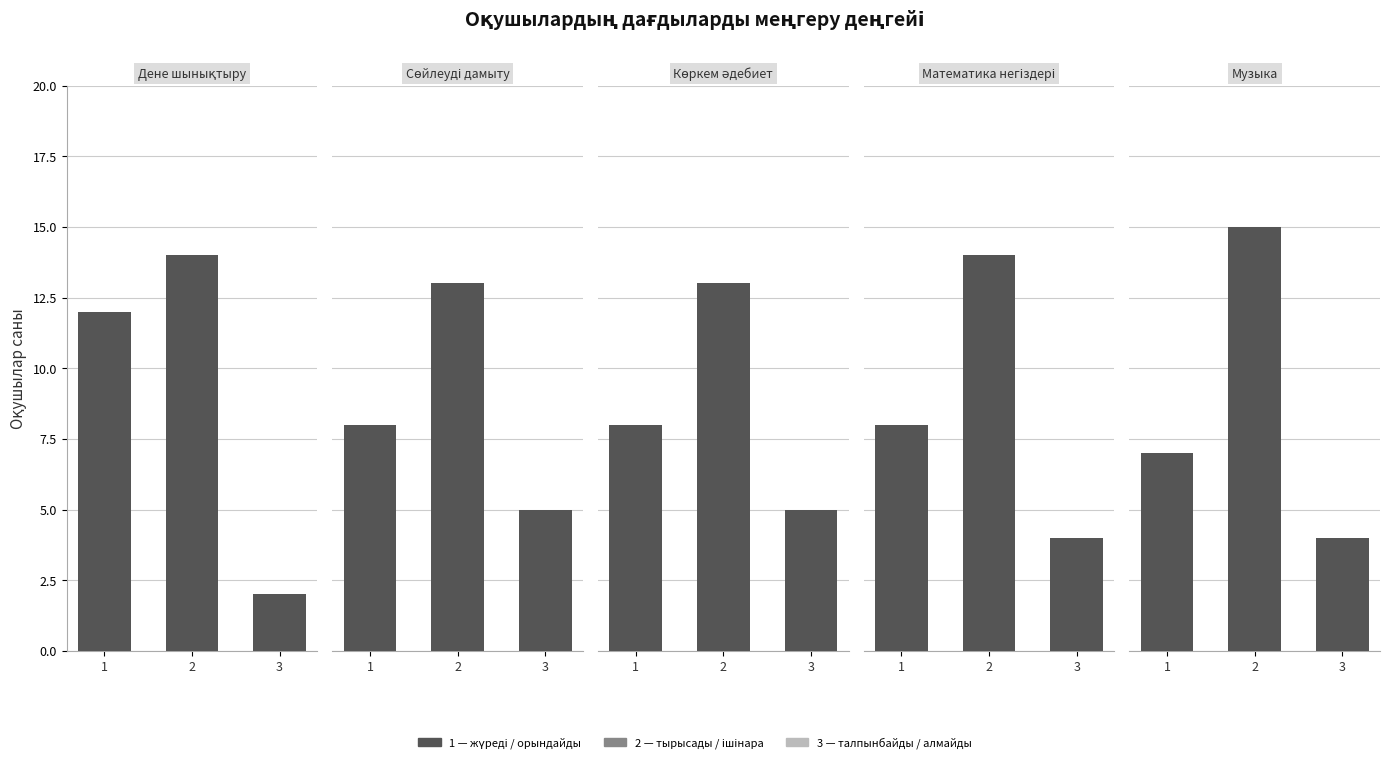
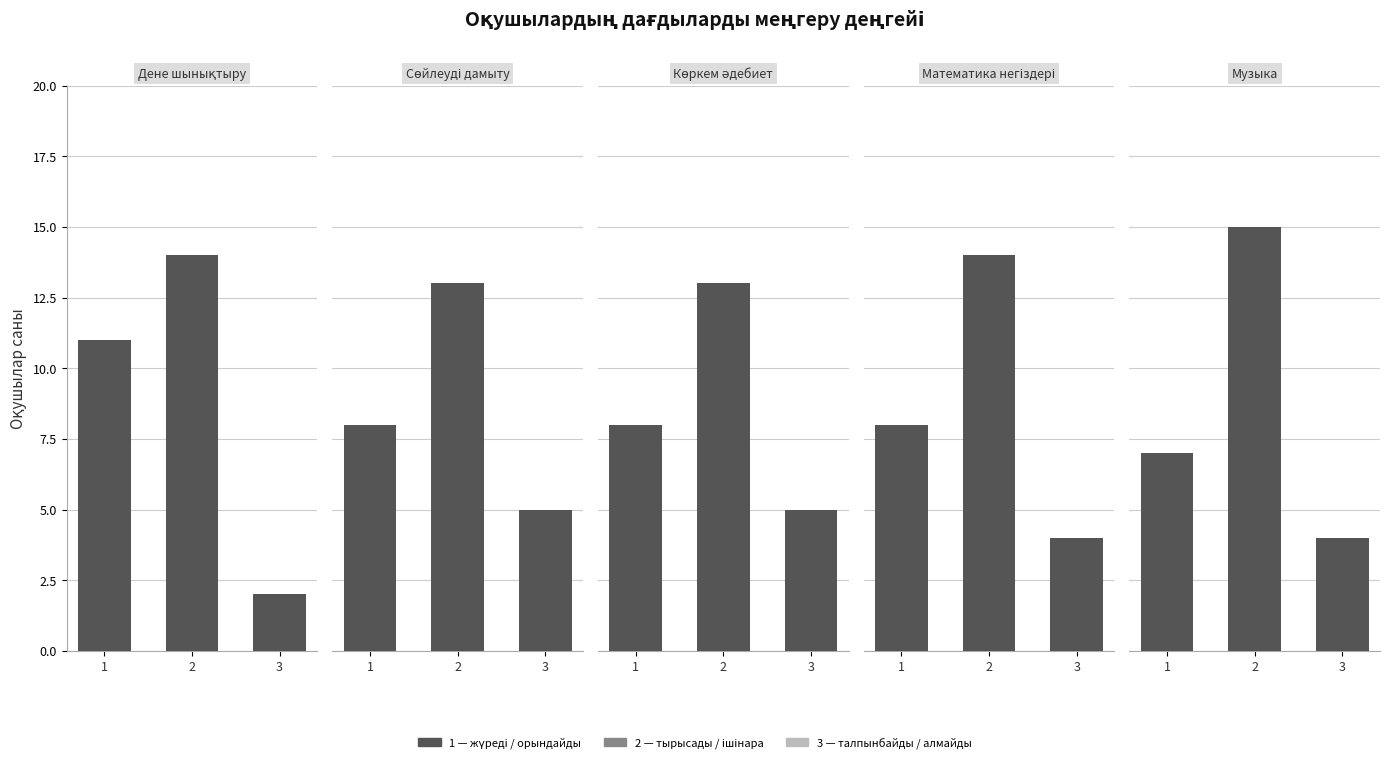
  {
    "Дене шынықтыру": {
-     "1": 12,
+     "1": 11,
      "2": 14,
      "3": 2
    }
  }
